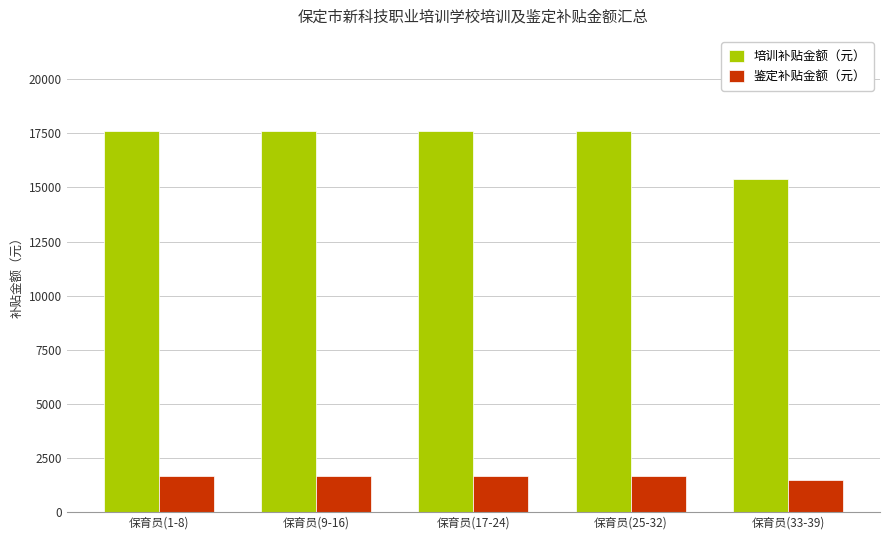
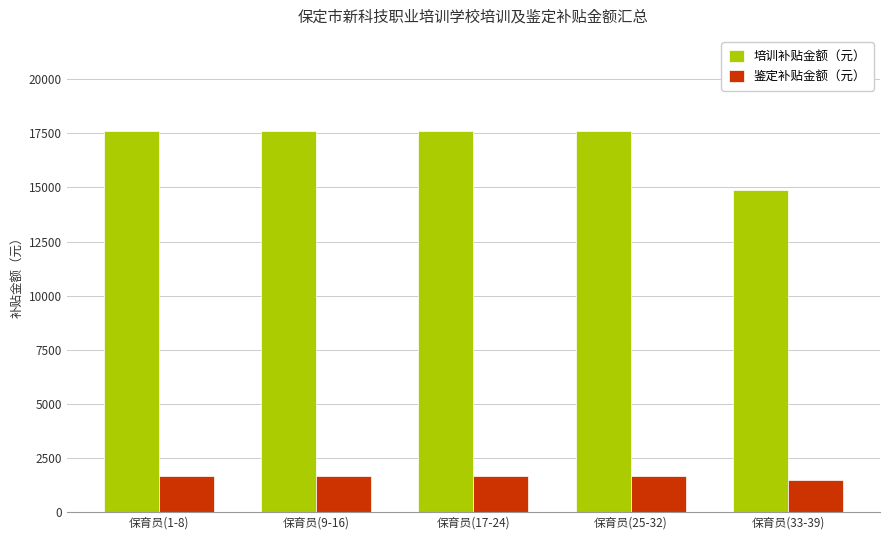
  {
    "培训补贴金额（元）": {
      "保育员(1-8)": 17600,
      "保育员(9-16)": 17600,
      "保育员(17-24)": 17600,
      "保育员(25-32)": 17600,
-     "保育员(33-39)": 15400
+     "保育员(33-39)": 14900
    },
    "鉴定补贴金额（元）": {
      "保育员(1-8)": 1700,
      "保育员(9-16)": 1700,
      "保育员(17-24)": 1700,
      "保育员(25-32)": 1700,
      "保育员(33-39)": 1500
    }
  }
